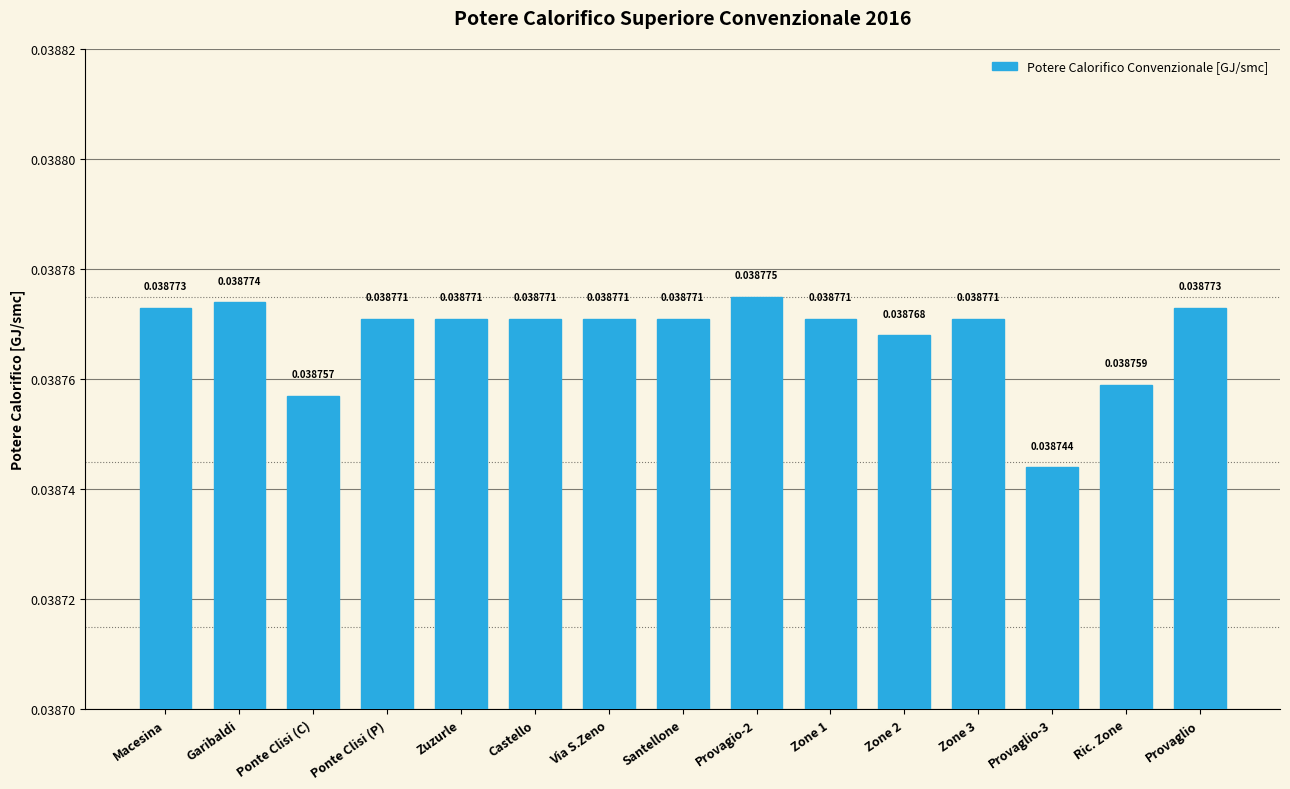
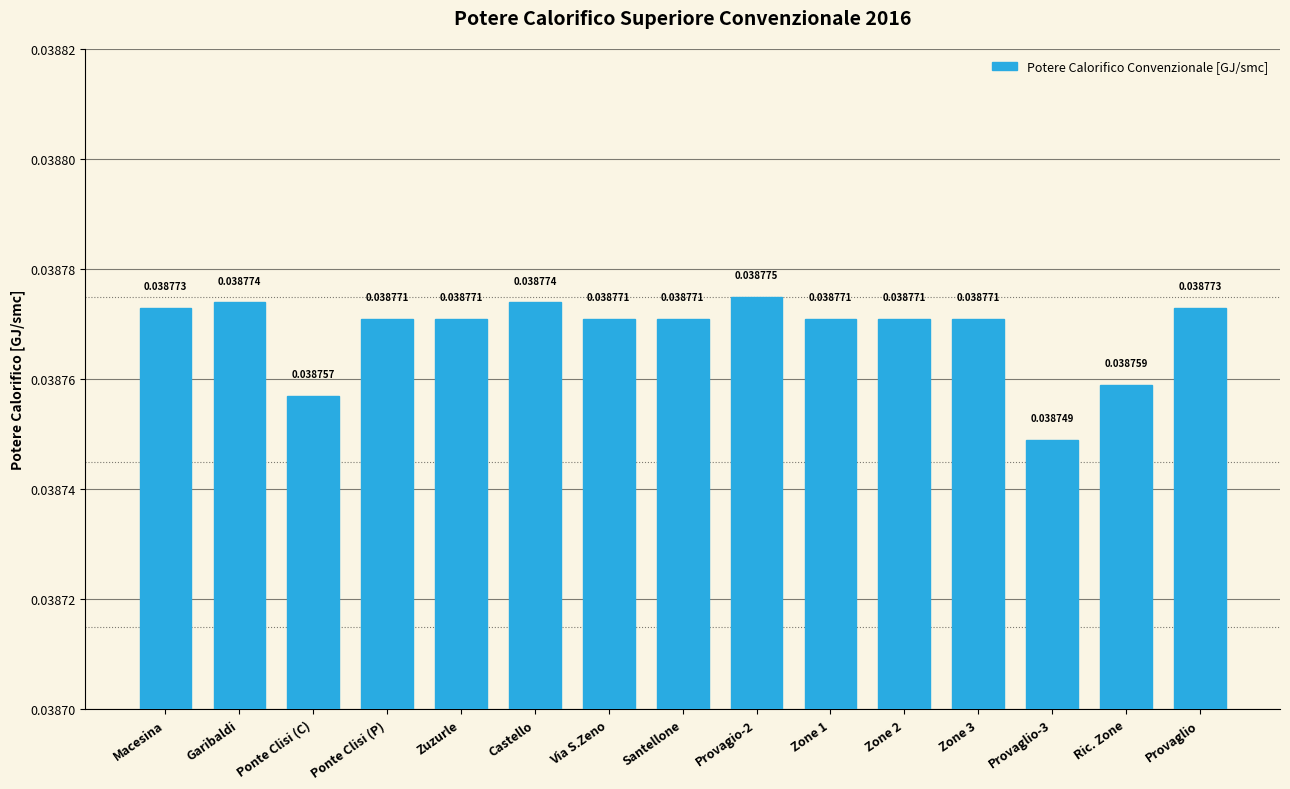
  {
    "Macesina": 0.038773,
    "Garibaldi": 0.038774,
    "Ponte Clisi (C)": 0.038757,
    "Ponte Clisi (P)": 0.038771,
    "Zuzurle": 0.038771,
-   "Castello": 0.038771,
+   "Castello": 0.038774,
    "Via S.Zeno": 0.038771,
    "Santellone": 0.038771,
    "Provagio-2": 0.038775,
    "Zone 1": 0.038771,
-   "Zone 2": 0.038768,
+   "Zone 2": 0.038771,
    "Zone 3": 0.038771,
-   "Provaglio-3": 0.038744,
+   "Provaglio-3": 0.038749,
    "Ric. Zone": 0.038759,
    "Provaglio": 0.038773
  }
